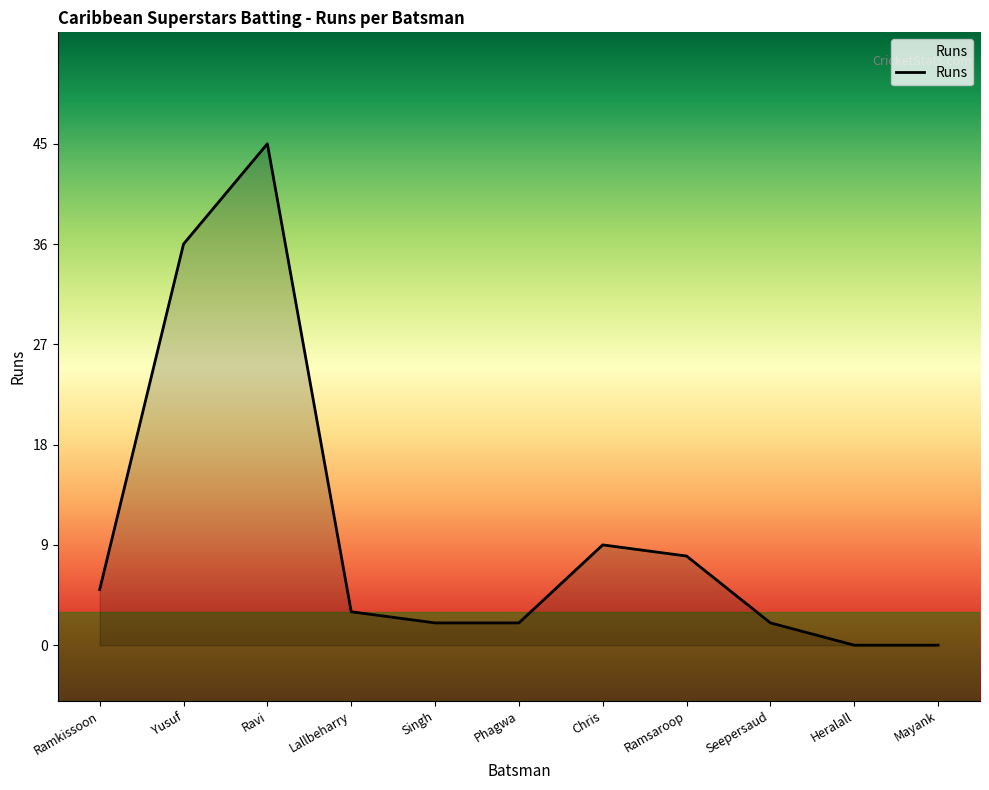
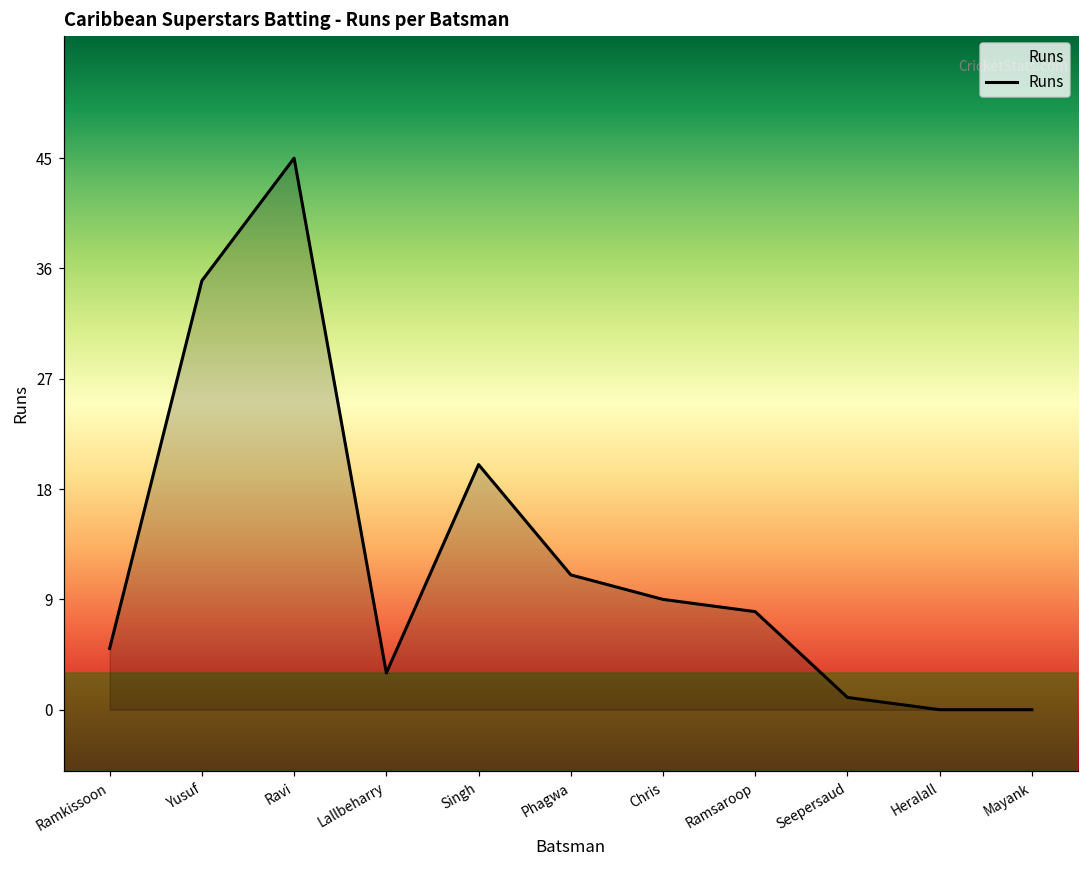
  {
    "Ramkissoon": 5,
-   "Yusuf": 36,
+   "Yusuf": 35,
    "Ravi": 45,
    "Lallbeharry": 3,
-   "Singh": 2,
-   "Phagwa": 2,
+   "Singh": 20,
+   "Phagwa": 11,
    "Chris": 9,
    "Ramsaroop": 8,
-   "Seepersaud": 2,
+   "Seepersaud": 1,
    "Heralall": 0,
    "Mayank": 0
  }
